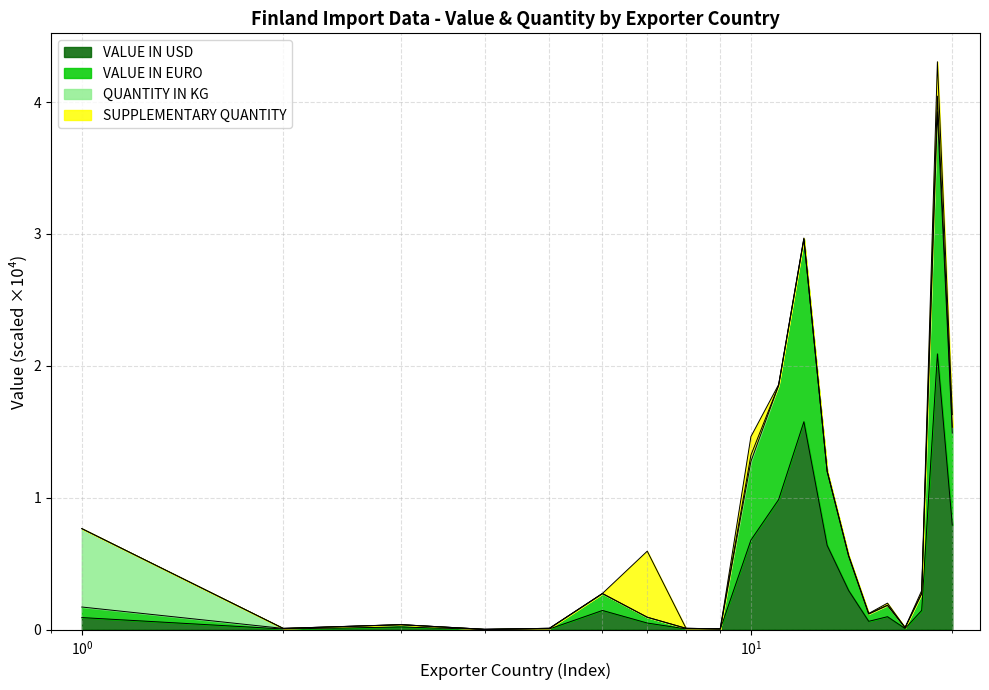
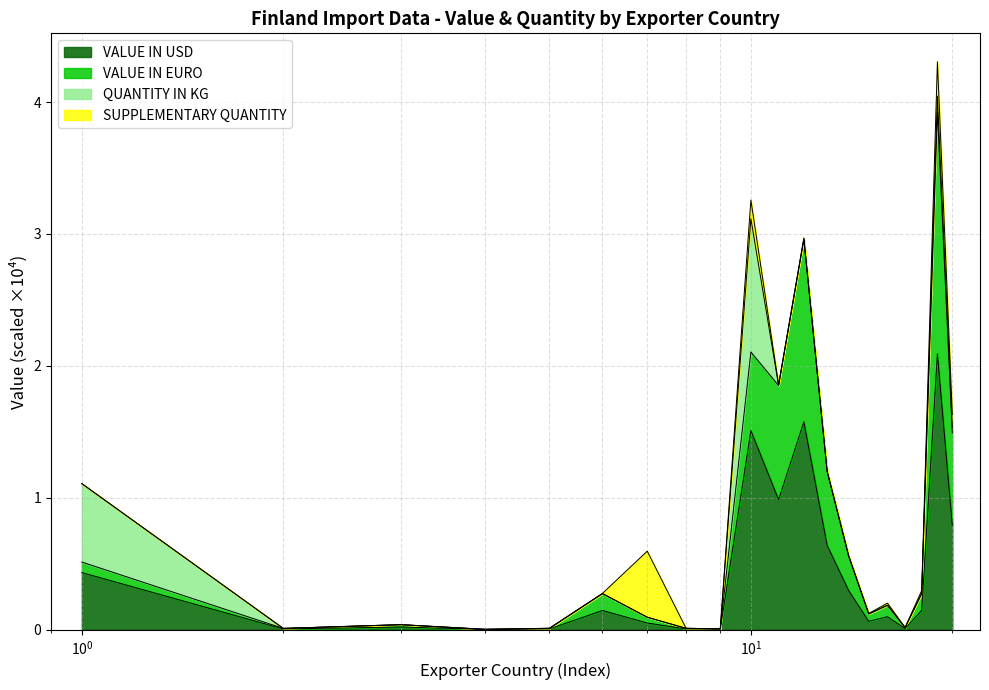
  {
    "VALUE IN USD": {
-     "10^0": 0.09,
-     "10^1": 0.68
+     "10^0": 0.43,
+     "10^1": 1.51
    },
    "VALUE IN EURO": {
      "10^0": 0.08,
      "10^1": 0.60
    },
    "QUANTITY IN KG": {
-     "10^1": 0.05
+     "10^1": 1.01
    },
    "SUPPLEMENTARY QUANTITY": {
      "10^1": 0.14
    }
  }
